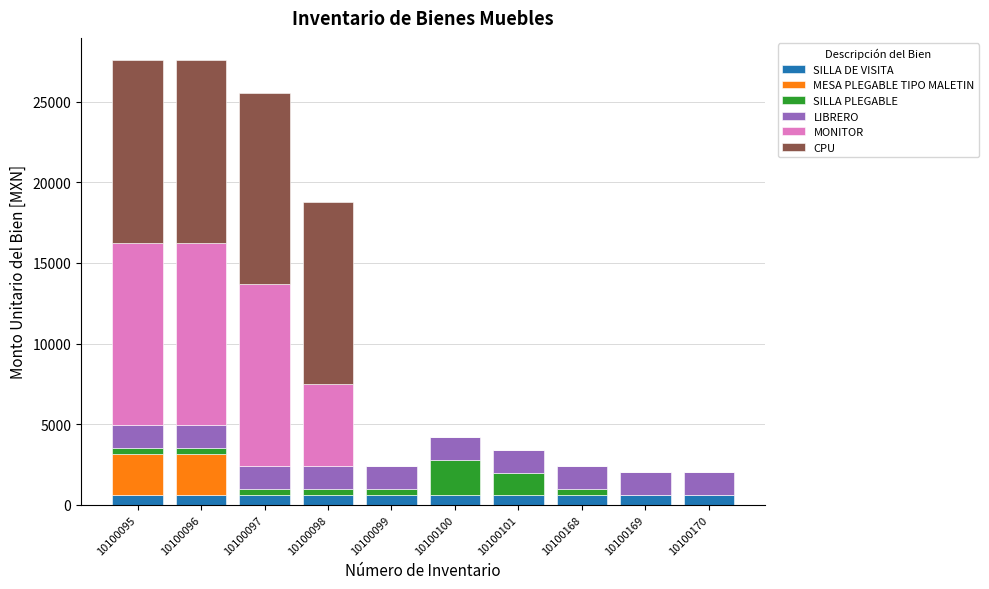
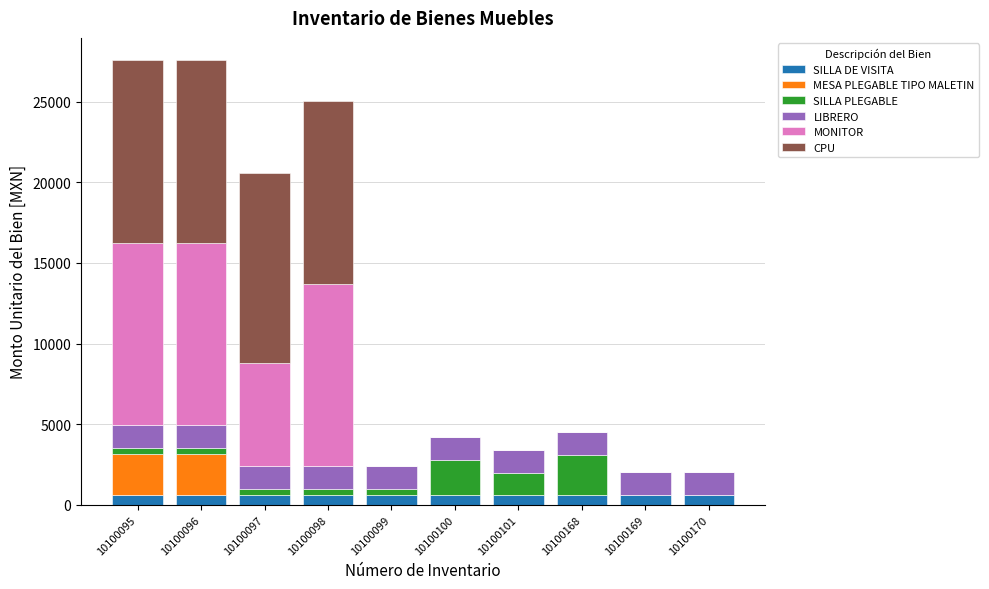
  {
    "SILLA DE VISITA": {
      "10100095": 600,
      "10100096": 600,
      "10100097": 600,
      "10100098": 600,
      "10100099": 600,
      "10100100": 600,
      "10100101": 600,
      "10100168": 600,
      "10100169": 600,
      "10100170": 600
    },
    "MESA PLEGABLE TIPO MALETIN": {
      "10100095": 2600,
      "10100096": 2600,
      "10100097": 0,
      "10100098": 0,
      "10100099": 0,
      "10100100": 0,
      "10100101": 0,
      "10100168": 0,
      "10100169": 0,
      "10100170": 0
    },
    "SILLA PLEGABLE": {
      "10100095": 400,
      "10100096": 400,
      "10100097": 400,
      "10100098": 400,
      "10100099": 400,
      "10100100": 2200,
      "10100101": 1400,
-     "10100168": 400,
+     "10100168": 2500,
      "10100169": 0,
      "10100170": 0
    },
    "LIBRERO": {
      "10100095": 1400,
      "10100096": 1400,
      "10100097": 1400,
      "10100098": 1400,
      "10100099": 1400,
      "10100100": 1400,
      "10100101": 1400,
      "10100168": 1400,
      "10100169": 1400,
      "10100170": 1400
    },
    "MONITOR": {
      "10100095": 11300,
      "10100096": 11300,
-     "10100097": 11300,
-     "10100098": 5100,
+     "10100097": 6400,
+     "10100098": 11300,
      "10100099": 0,
      "10100100": 0,
      "10100101": 0,
      "10100168": 0,
      "10100169": 0,
      "10100170": 0
    },
    "CPU": {
      "10100095": 11300,
      "10100096": 11300,
      "10100097": 11800,
      "10100098": 11300,
      "10100099": 0,
      "10100100": 0,
      "10100101": 0,
      "10100168": 0,
      "10100169": 0,
      "10100170": 0
    }
  }
